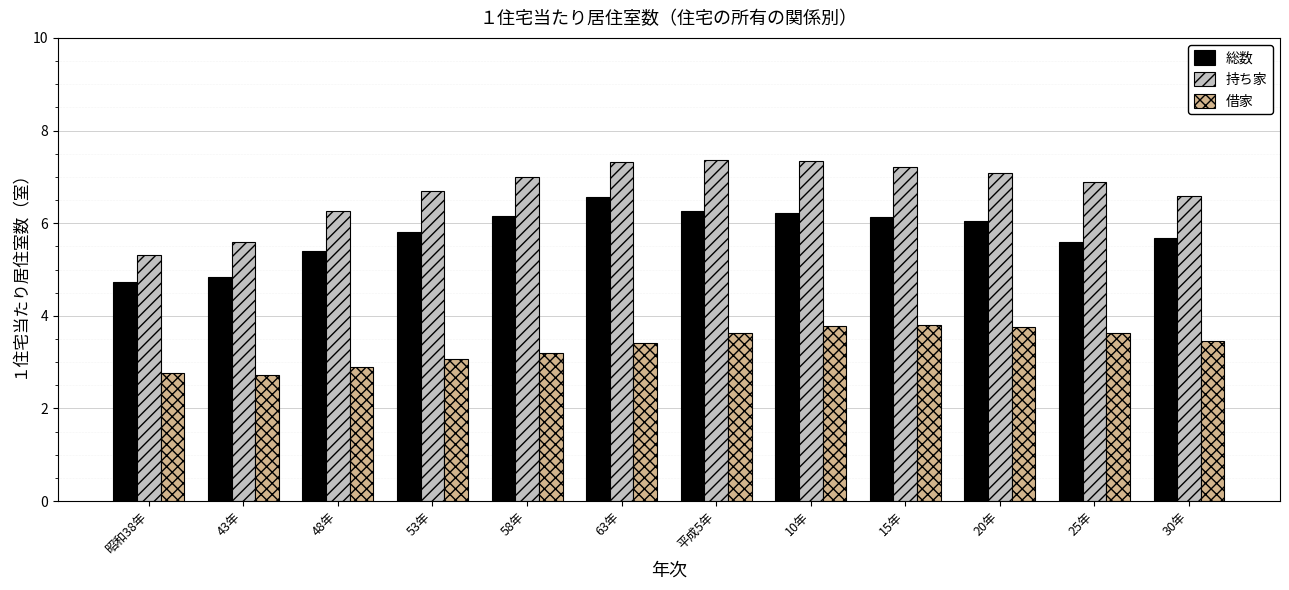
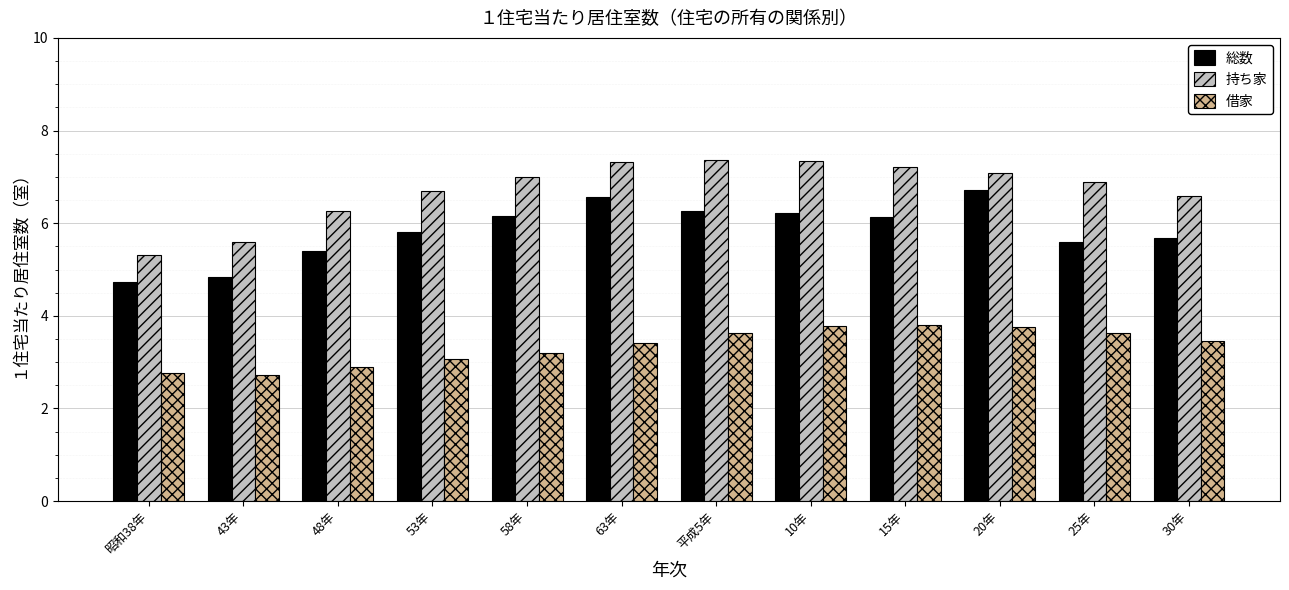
  {
    "総数": {
      "昭和38年": 4.7,
      "43年": 4.8,
      "48年": 5.4,
      "53年": 5.8,
      "58年": 6.2,
      "63年": 6.6,
      "平成5年": 6.3,
      "10年": 6.2,
      "15年": 6.1,
-     "20年": 6.1,
+     "20年": 6.7,
      "25年": 5.6,
      "30年": 5.7
    }
  }
